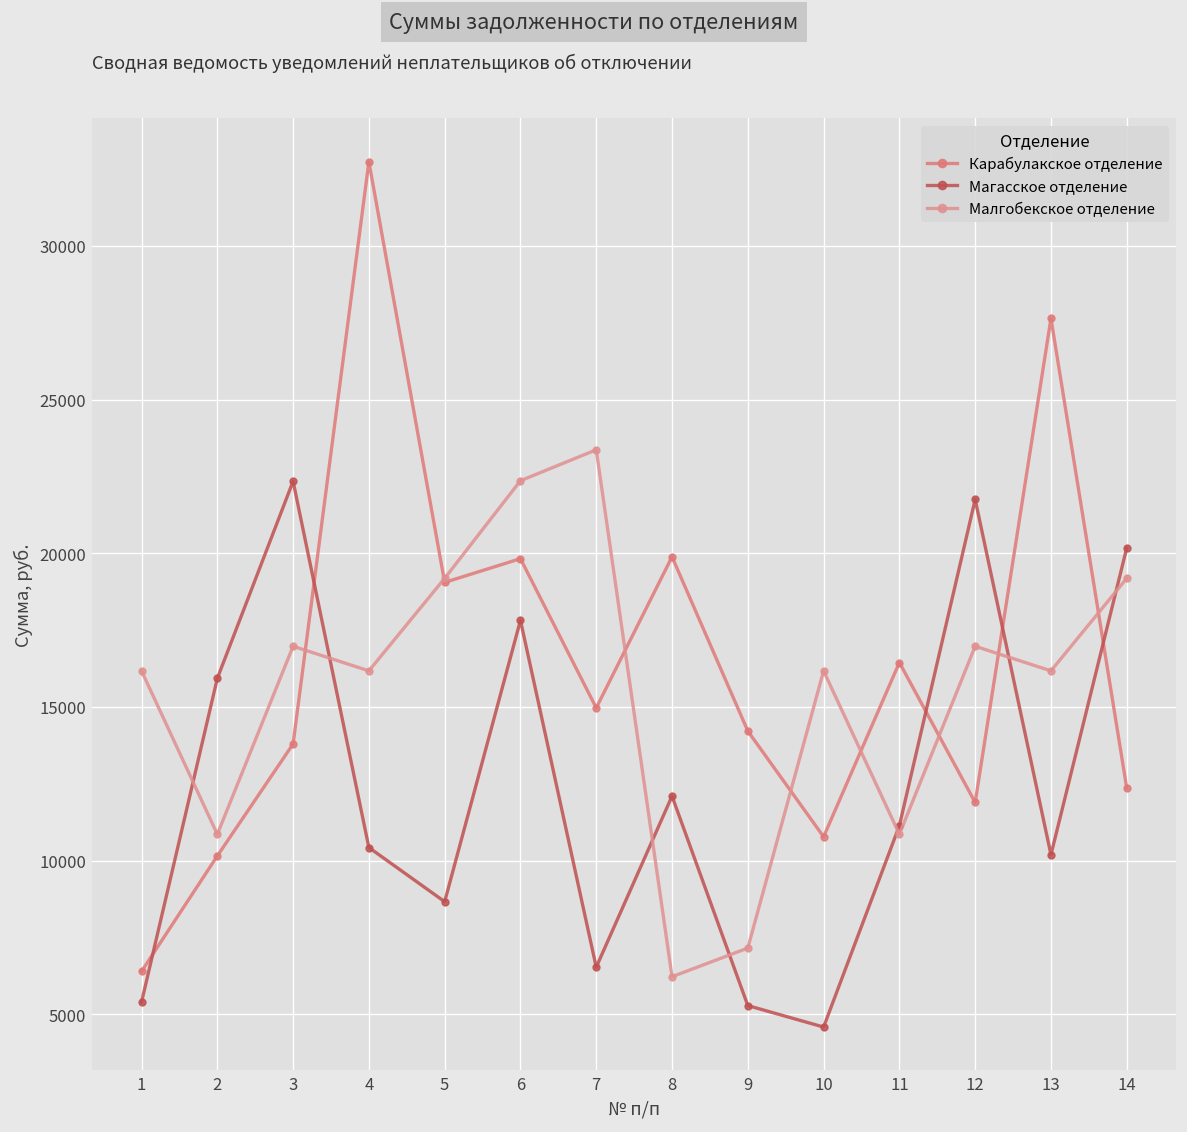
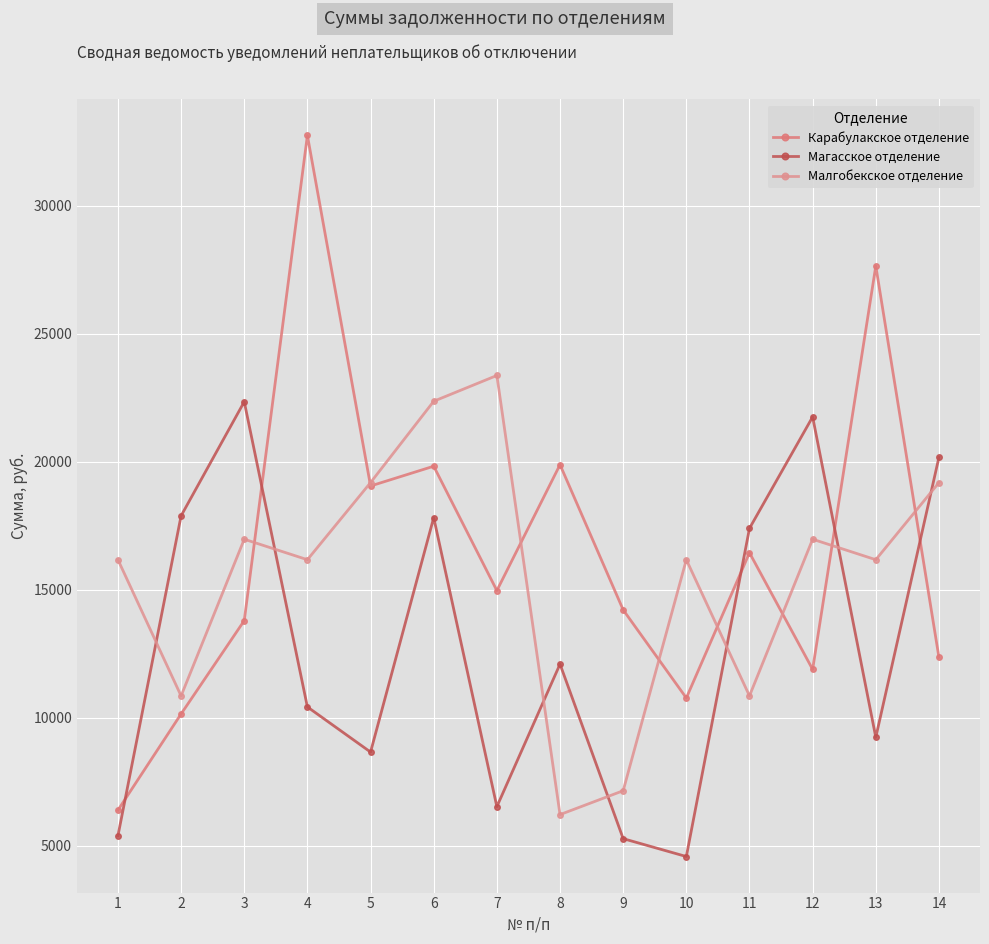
  {
    "Магасское отделение": {
      "1": 5400,
-     "2": 15900,
+     "2": 17900,
      "3": 22300,
      "4": 10400,
      "5": 8700,
      "6": 17800,
      "7": 6500,
      "8": 12100,
      "9": 5300,
      "10": 4600,
-     "11": 11100,
+     "11": 17400,
      "12": 21800,
-     "13": 10200,
+     "13": 9200,
      "14": 20200
    }
  }
